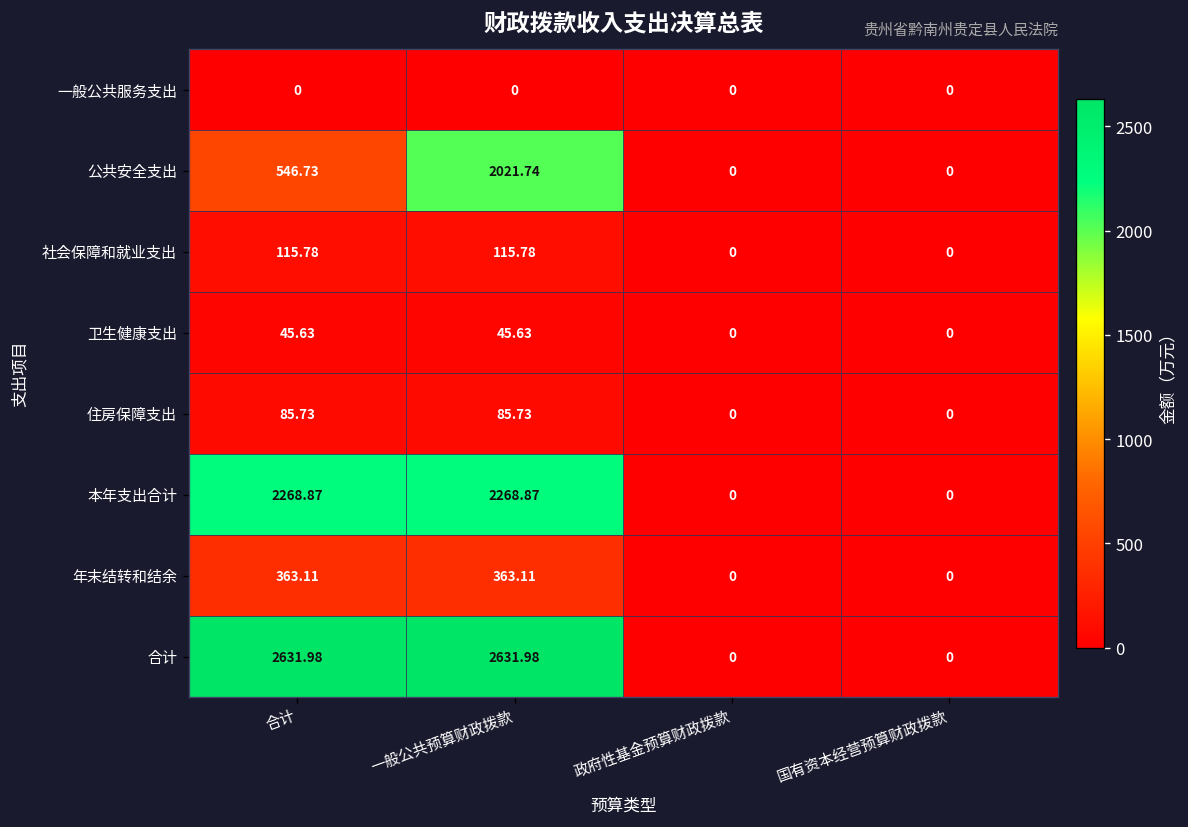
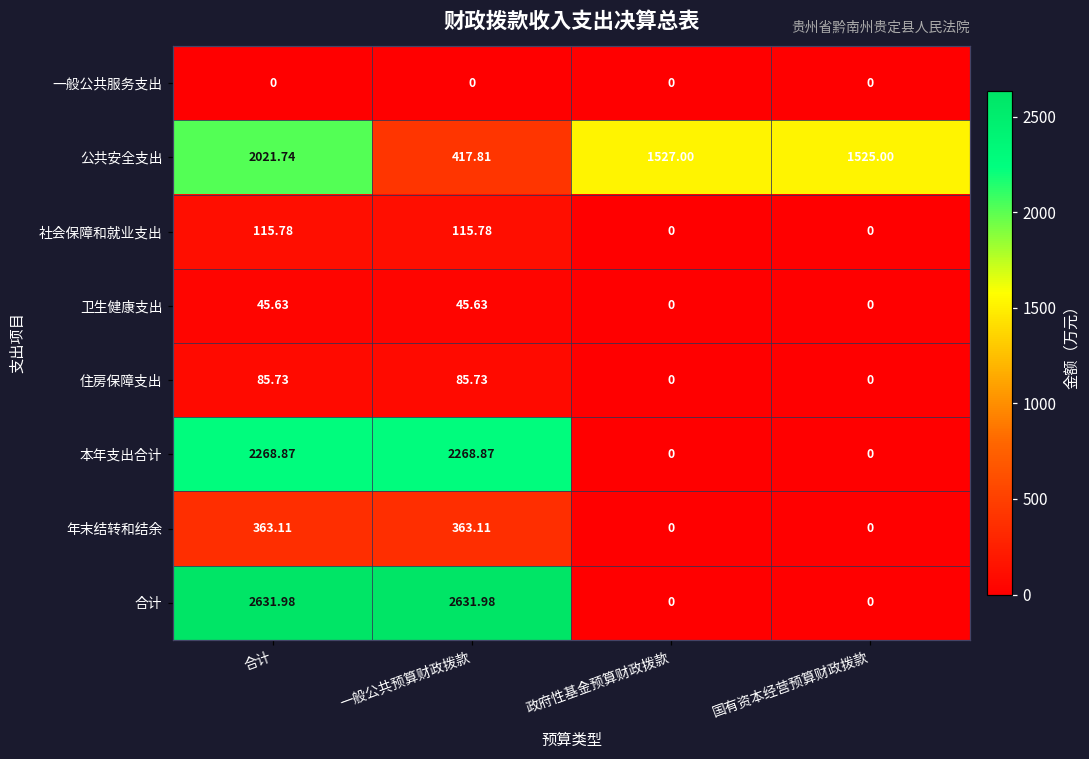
  {
    "一般公共服务支出": {
      "合计": 0,
      "一般公共预算财政拨款": 0,
      "政府性基金预算财政拨款": 0,
      "国有资本经营预算财政拨款": 0
    },
    "公共安全支出": {
-     "合计": 546.73,
-     "一般公共预算财政拨款": 2021.74,
-     "政府性基金预算财政拨款": 0,
-     "国有资本经营预算财政拨款": 0
+     "合计": 2021.74,
+     "一般公共预算财政拨款": 417.81,
+     "政府性基金预算财政拨款": 1527.00,
+     "国有资本经营预算财政拨款": 1525.00
    },
    "社会保障和就业支出": {
      "合计": 115.78,
      "一般公共预算财政拨款": 115.78,
      "政府性基金预算财政拨款": 0,
      "国有资本经营预算财政拨款": 0
    },
    "卫生健康支出": {
      "合计": 45.63,
      "一般公共预算财政拨款": 45.63,
      "政府性基金预算财政拨款": 0,
      "国有资本经营预算财政拨款": 0
    },
    "住房保障支出": {
      "合计": 85.73,
      "一般公共预算财政拨款": 85.73,
      "政府性基金预算财政拨款": 0,
      "国有资本经营预算财政拨款": 0
    },
    "本年支出合计": {
      "合计": 2268.87,
      "一般公共预算财政拨款": 2268.87,
      "政府性基金预算财政拨款": 0,
      "国有资本经营预算财政拨款": 0
    },
    "年末结转和结余": {
      "合计": 363.11,
      "一般公共预算财政拨款": 363.11,
      "政府性基金预算财政拨款": 0,
      "国有资本经营预算财政拨款": 0
    },
    "合计": {
      "合计": 2631.98,
      "一般公共预算财政拨款": 2631.98,
      "政府性基金预算财政拨款": 0,
      "国有资本经营预算财政拨款": 0
    }
  }
